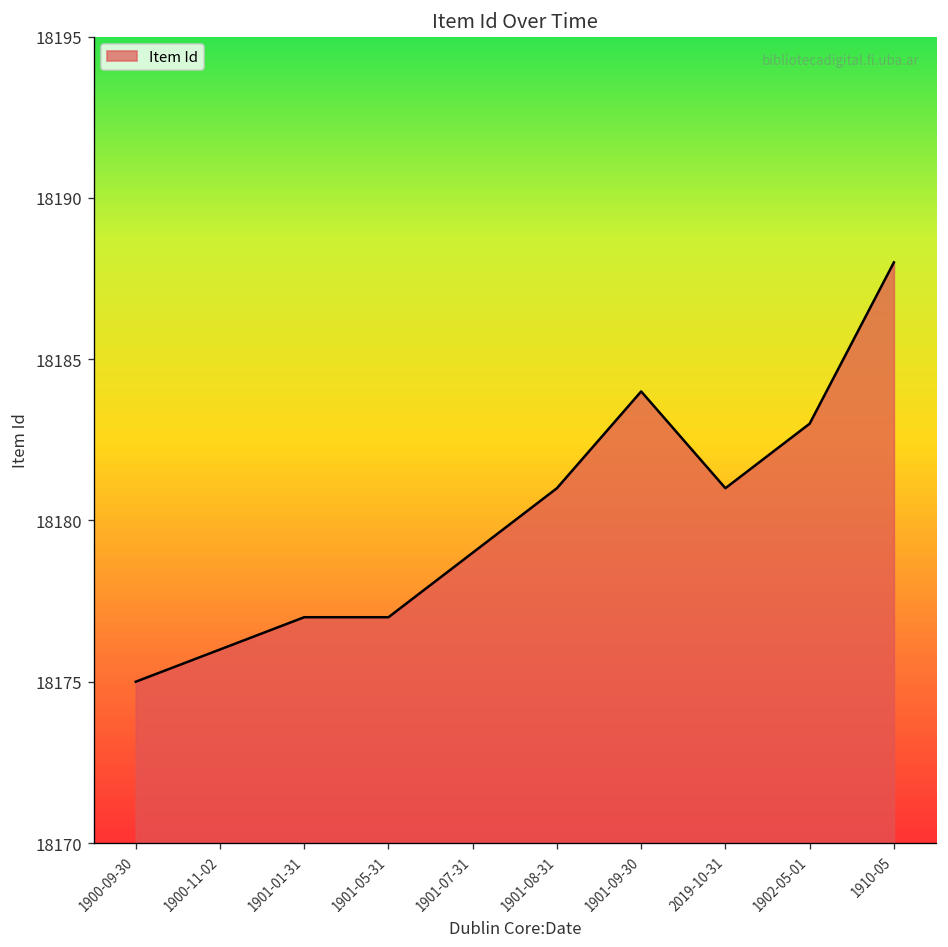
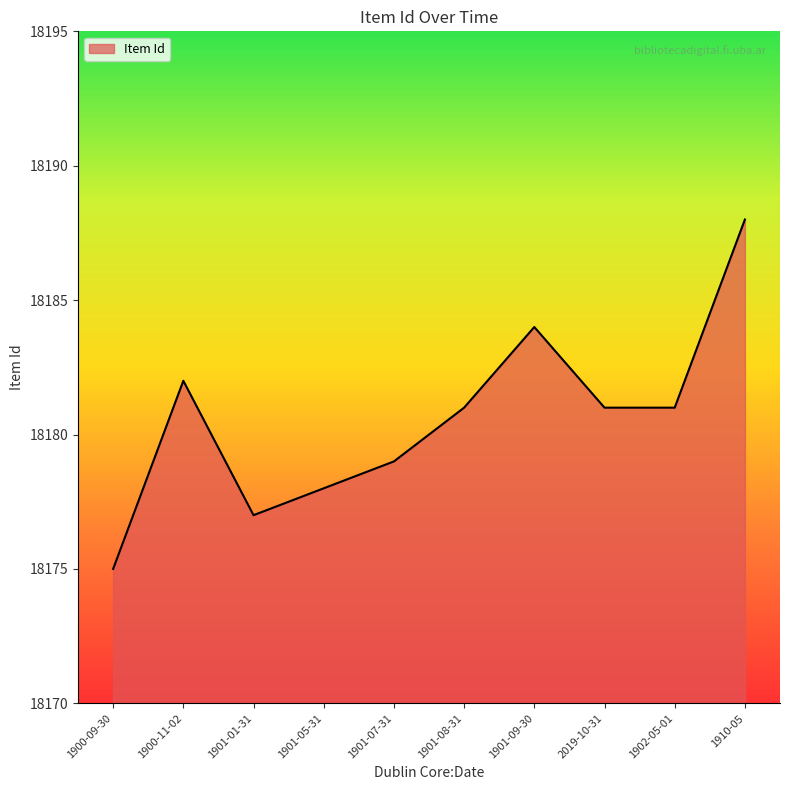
  {
    "1900-09-30": 18175,
-   "1900-11-02": 18176,
+   "1900-11-02": 18182,
    "1901-01-31": 18177,
-   "1901-05-31": 18177,
+   "1901-05-31": 18178,
    "1901-07-31": 18179,
    "1901-08-31": 18181,
    "1901-09-30": 18184,
    "2019-10-31": 18181,
-   "1902-05-01": 18183,
+   "1902-05-01": 18181,
    "1910-05": 18188
  }
